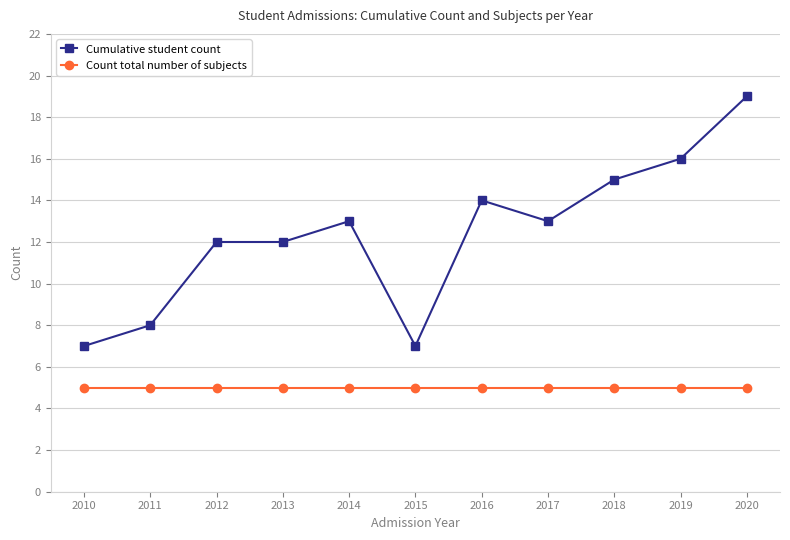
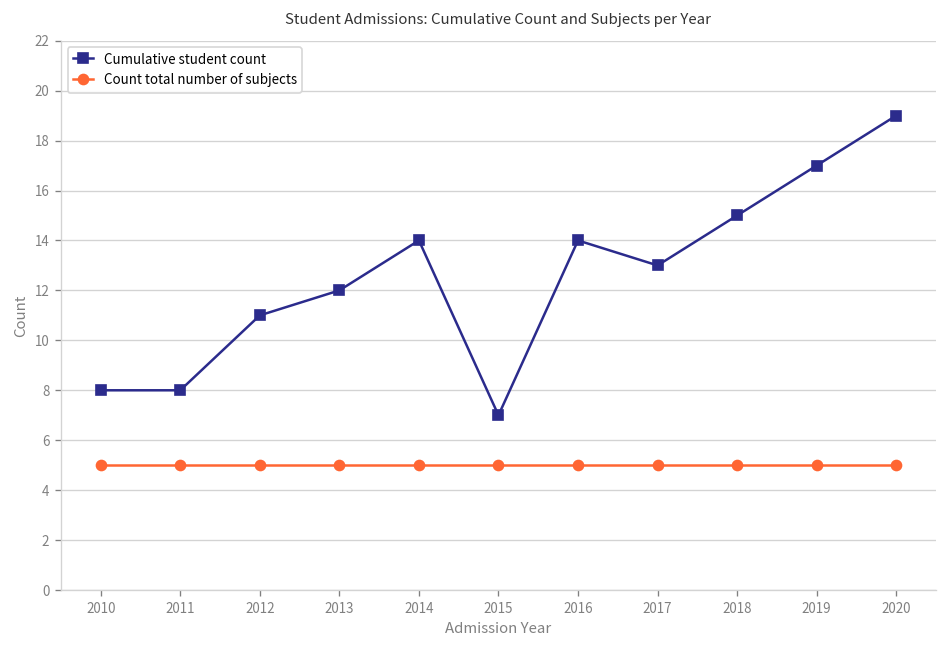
  {
    "Cumulative student count": {
-     "2010": 7,
+     "2010": 8,
      "2011": 8,
-     "2012": 12,
+     "2012": 11,
      "2013": 12,
-     "2014": 13,
+     "2014": 14,
      "2015": 7,
      "2016": 14,
      "2017": 13,
      "2018": 15,
-     "2019": 16,
+     "2019": 17,
      "2020": 19
    },
    "Count total number of subjects": {
      "2010": 5,
      "2011": 5,
      "2012": 5,
      "2013": 5,
      "2014": 5,
      "2015": 5,
      "2016": 5,
      "2017": 5,
      "2018": 5,
      "2019": 5,
      "2020": 5
    }
  }
